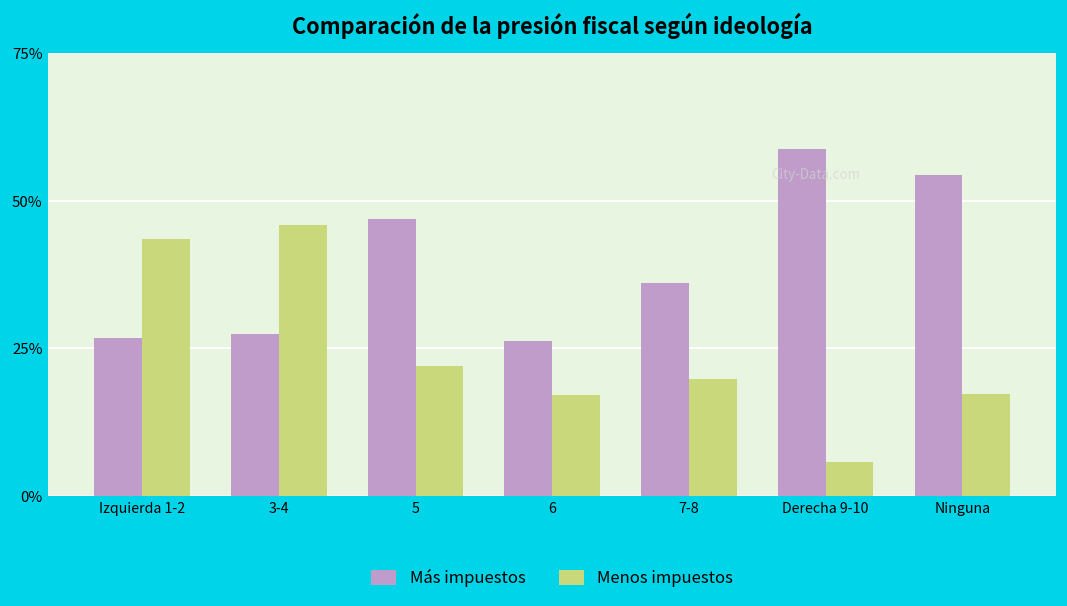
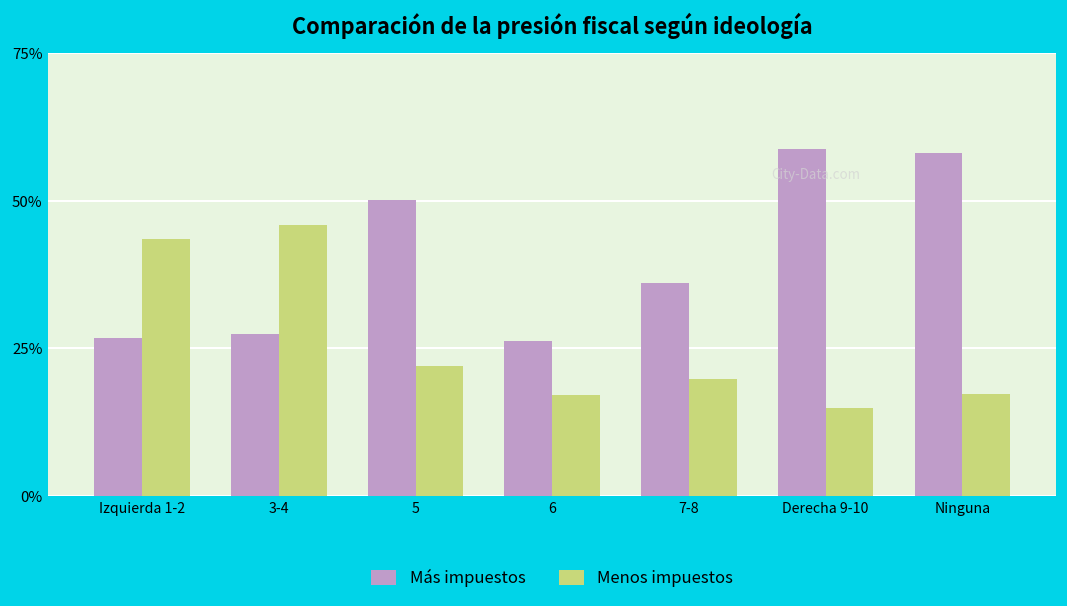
  {
    "Más impuestos": {
      "Izquierda 1-2": "27%",
      "3-4": "27%",
-     "5": "47%",
+     "5": "50%",
      "6": "26%",
      "7-8": "36%",
      "Derecha 9-10": "59%",
-     "Ninguna": "54%"
+     "Ninguna": "58%"
    },
    "Menos impuestos": {
      "Izquierda 1-2": "44%",
      "3-4": "46%",
      "5": "22%",
      "6": "17%",
      "7-8": "20%",
-     "Derecha 9-10": "6%",
+     "Derecha 9-10": "15%",
      "Ninguna": "17%"
    }
  }
